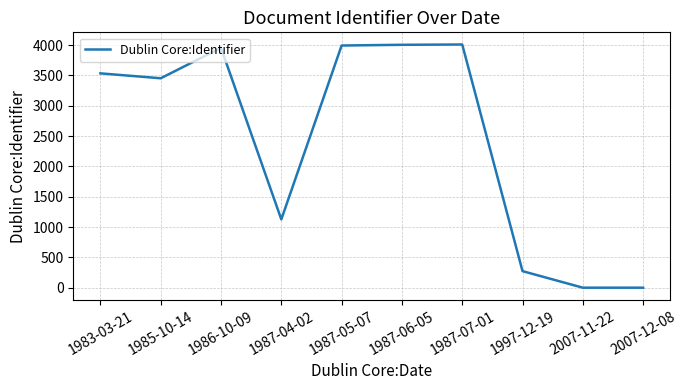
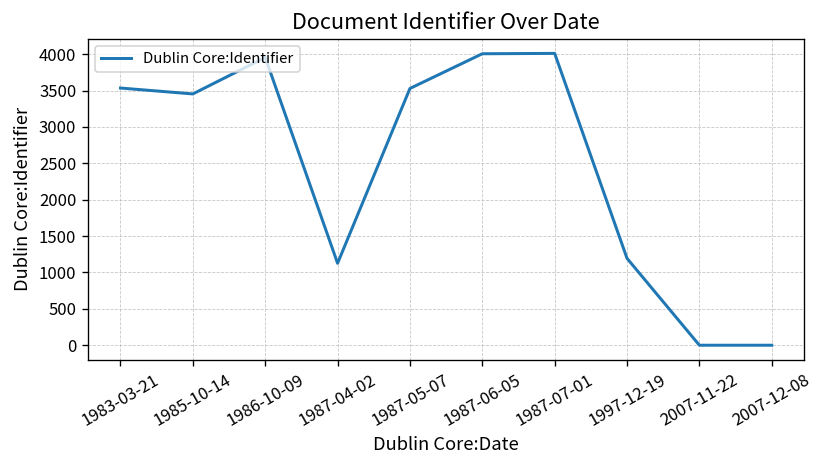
  {
    "1983-03-21": 3500,
    "1985-10-14": 3500,
    "1987-04-02": 1100,
-   "1987-05-07": 4000,
+   "1987-05-07": 3500,
    "1987-06-05": 4000,
    "1987-07-01": 4000,
-   "1997-12-19": 300,
+   "1997-12-19": 1200,
    "2007-11-22": 0,
    "2007-12-08": 0
  }
